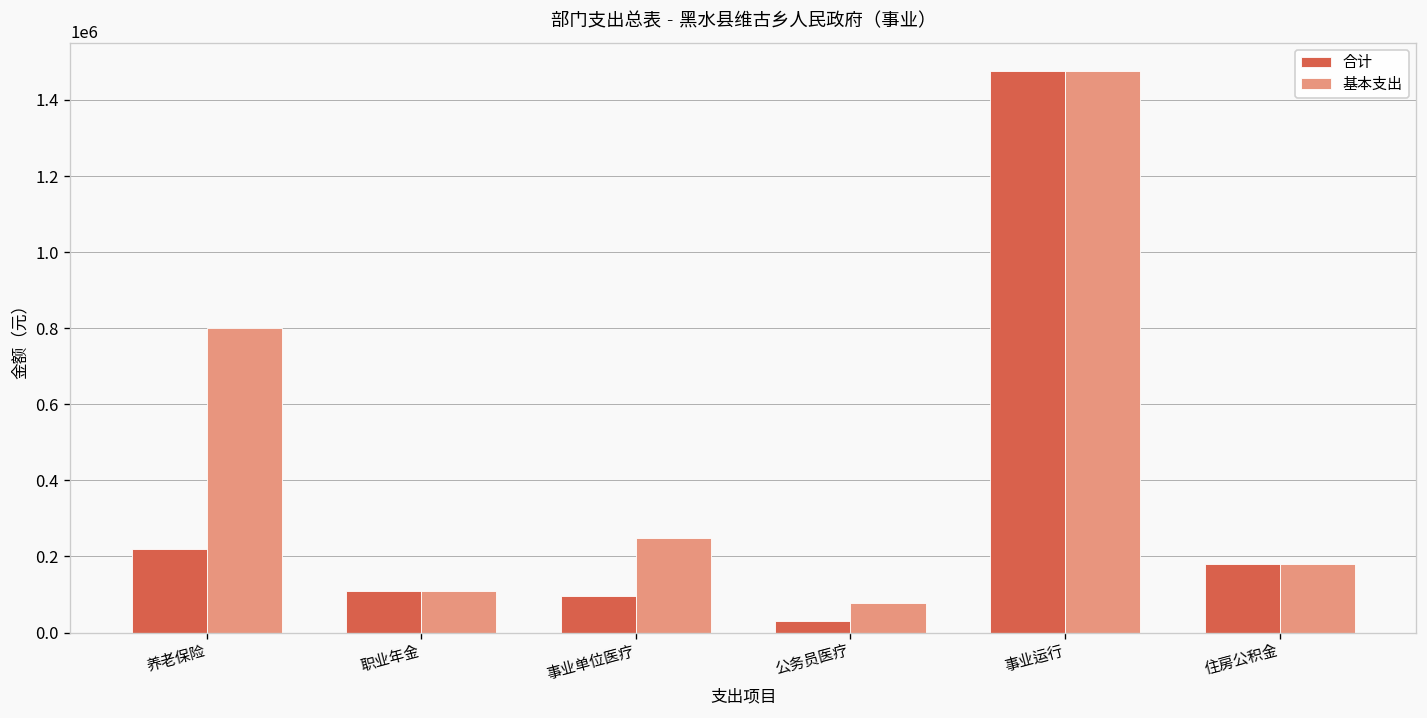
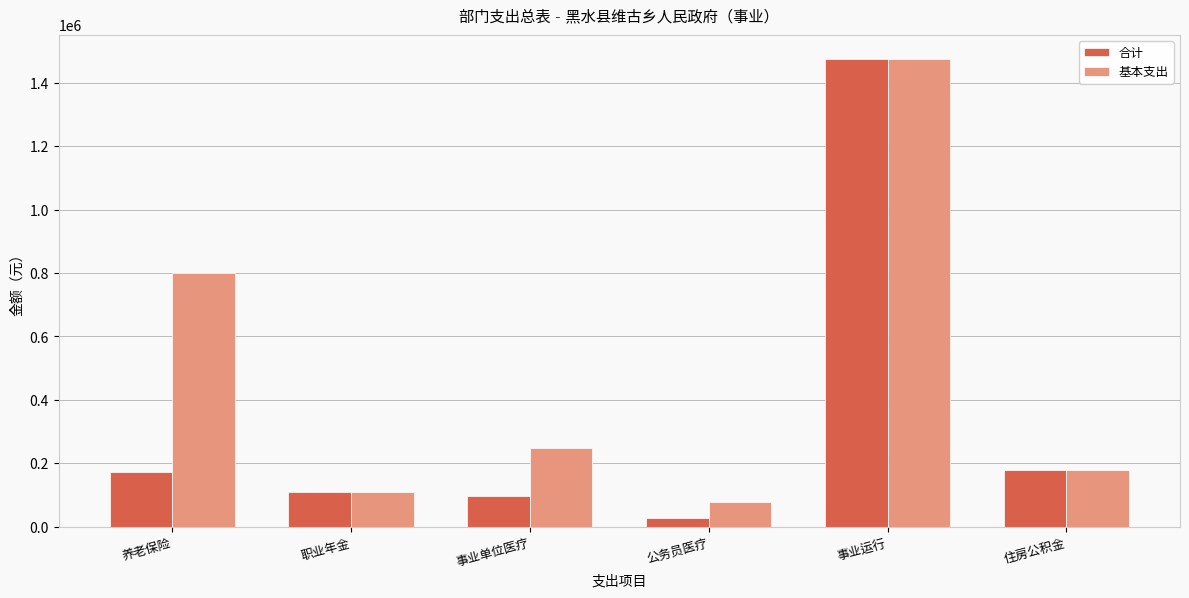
  {
    "合计": {
-     "养老保险": 220000,
+     "养老保险": 170000,
      "职业年金": 110000,
      "事业单位医疗": 100000,
      "公务员医疗": 30000,
      "事业运行": 1480000,
      "住房公积金": 180000
    },
    "基本支出": {
      "养老保险": 800000,
      "职业年金": 110000,
      "事业单位医疗": 250000,
      "公务员医疗": 80000,
      "事业运行": 1480000,
      "住房公积金": 180000
    }
  }
